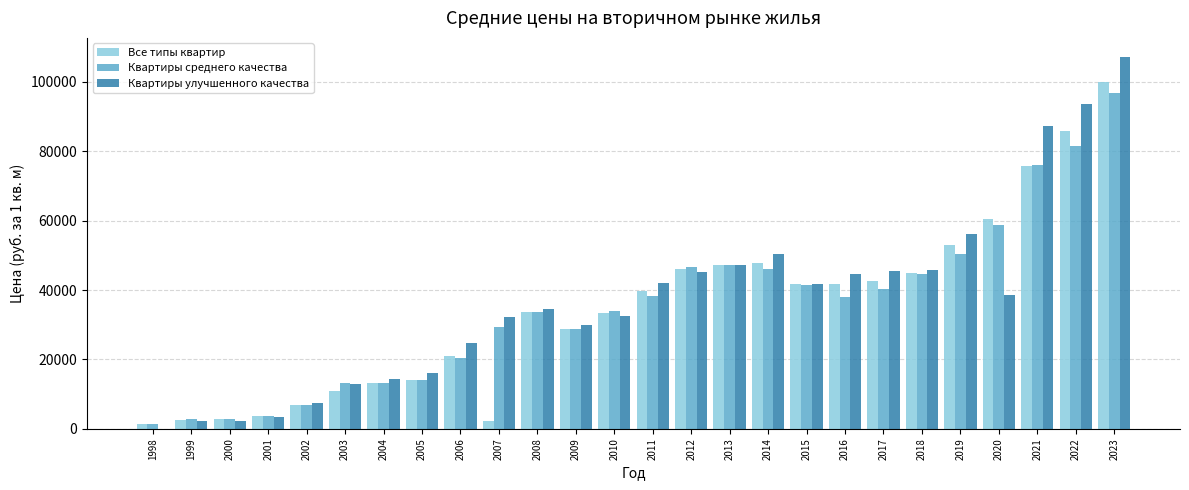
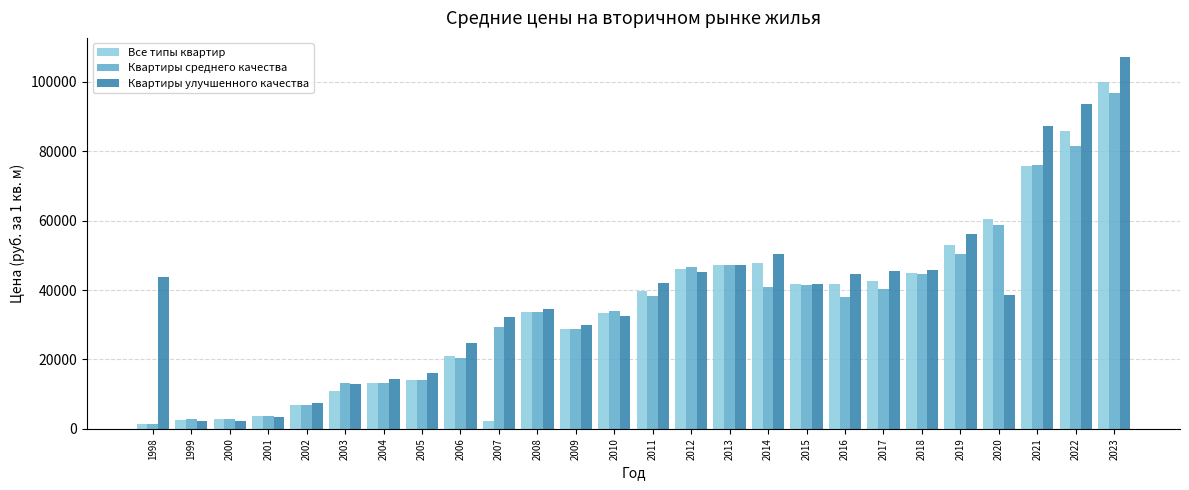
  {
    "Все типы квартир": {
      "1998": 1000,
      "1999": 3000,
      "2000": 3000,
      "2001": 4000,
      "2002": 7000,
      "2003": 11000,
      "2004": 13000,
      "2005": 14000,
      "2006": 21000,
      "2007": 2000,
      "2008": 34000,
      "2009": 29000,
      "2010": 33000,
      "2011": 40000,
      "2012": 46000,
      "2013": 47000,
      "2014": 48000,
      "2015": 42000,
      "2016": 42000,
      "2017": 43000,
      "2018": 45000,
      "2019": 53000,
      "2020": 60000,
      "2021": 76000,
      "2022": 86000,
      "2023": 100000
    },
    "Квартиры среднего качества": {
      "1998": 1000,
      "1999": 3000,
      "2000": 3000,
      "2001": 4000,
      "2002": 7000,
      "2003": 13000,
      "2004": 13000,
      "2005": 14000,
      "2006": 20000,
      "2007": 29000,
      "2008": 34000,
      "2009": 29000,
      "2010": 34000,
      "2011": 38000,
      "2012": 47000,
      "2013": 47000,
-     "2014": 46000,
+     "2014": 41000,
      "2015": 41000,
      "2016": 38000,
      "2017": 40000,
      "2018": 45000,
      "2019": 50000,
      "2020": 59000,
      "2021": 76000,
      "2022": 82000,
      "2023": 97000
    },
    "Квартиры улучшенного качества": {
-     "1998": 0,
+     "1998": 44000,
      "1999": 2000,
      "2000": 2000,
      "2001": 4000,
      "2002": 7000,
      "2003": 13000,
      "2004": 14000,
      "2005": 16000,
      "2006": 25000,
      "2007": 32000,
      "2008": 35000,
      "2009": 30000,
      "2010": 33000,
      "2011": 42000,
      "2012": 45000,
      "2013": 47000,
      "2014": 50000,
      "2015": 42000,
      "2016": 44000,
      "2017": 45000,
      "2018": 46000,
      "2019": 56000,
      "2020": 39000,
      "2021": 87000,
      "2022": 93000,
      "2023": 107000
    }
  }
